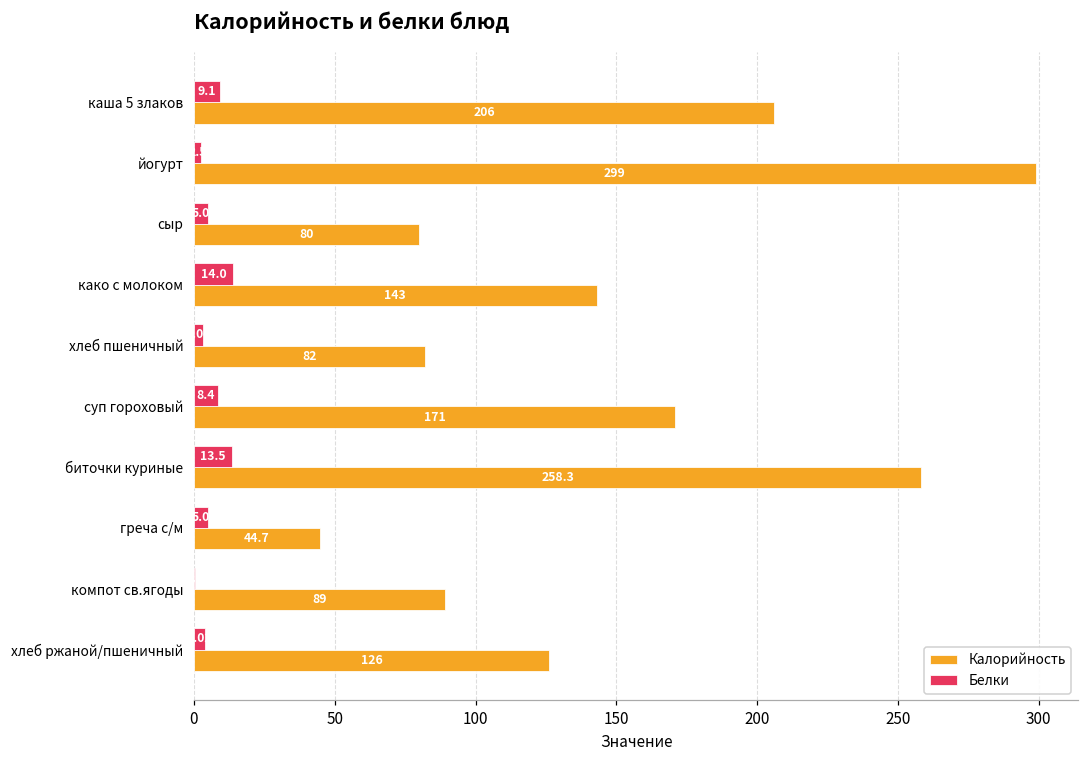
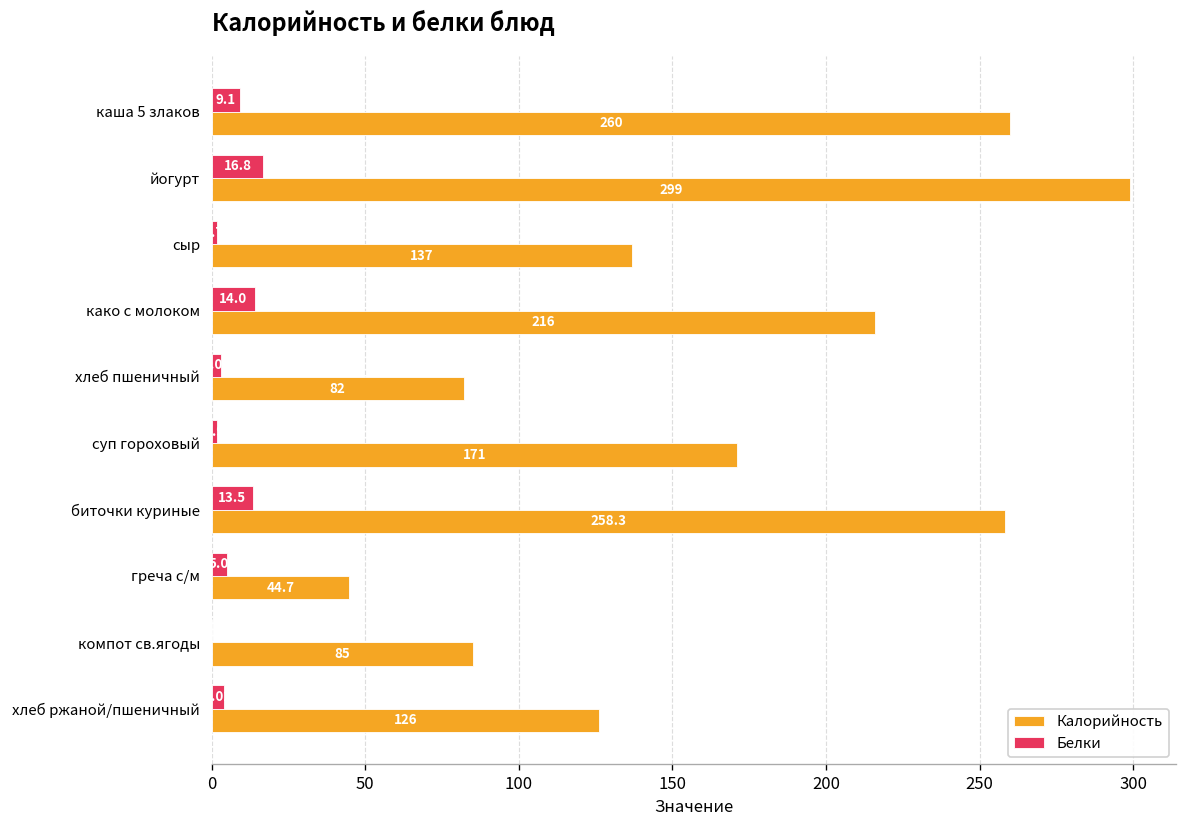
  {
    "Калорийность": {
-     "каша 5 злаков": 206,
+     "каша 5 злаков": 260,
      "йогурт": 299,
-     "сыр": 80,
-     "како с молоком": 143,
+     "сыр": 137,
+     "како с молоком": 216,
      "хлеб пшеничный": 82,
      "суп гороховый": 171,
      "биточки куриные": 258.3,
      "греча с/м": 44.7,
-     "компот св.ягоды": 89,
+     "компот св.ягоды": 85,
      "хлеб ржаной/пшеничный": 126
    },
    "Белки": {
-     "йогурт": 3,
-     "сыр": 5,
+     "йогурт": 17,
+     "сыр": 2,
      "хлеб пшеничный": 3,
-     "суп гороховый": 8,
+     "суп гороховый": 2,
      "хлеб ржаной/пшеничный": 4
    }
  }
